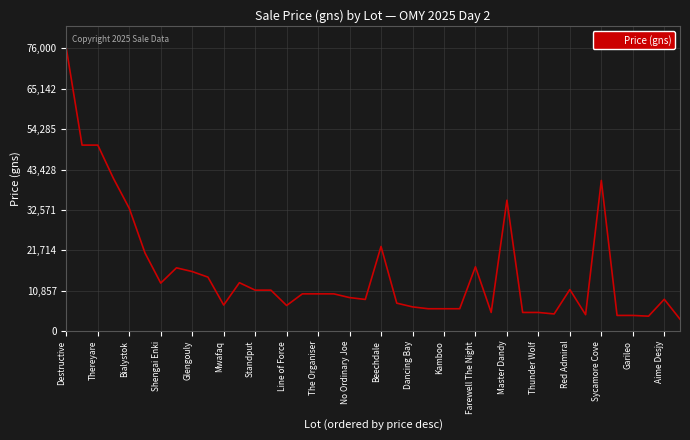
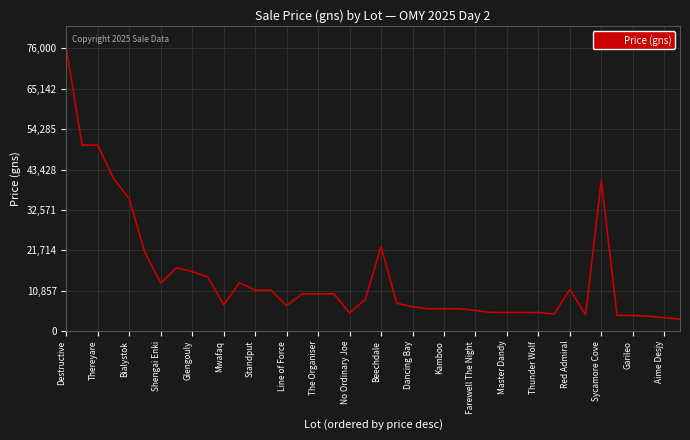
  {
    "Thereyare": "50,000",
-   "Bialystok": "33,000",
+   "Bialystok": "36,000",
    "Shengai Enki": "13,000",
    "Glengouly": "16,000",
    "Mwafaq": "7,000",
    "Standput": "11,000",
    "Line of Force": "7,000",
    "The Organiser": "10,000",
-   "No Ordinary Joe": "9,000",
+   "No Ordinary Joe": "5,000",
    "Beechdale": "23,000",
    "Dancing Bay": "7,000",
    "Kamboo": "6,000",
-   "Farewell The Night": "17,000",
-   "Master Dandy": "35,000",
+   "Farewell The Night": "6,000",
+   "Master Dandy": "5,000",
    "Thunder Wolf": "5,000",
    "Red Admiral": "11,000",
    "Sycamore Cove": "40,000",
    "Garileo": "4,000",
-   "Aime Desjy": "9,000"
+   "Aime Desjy": "4,000"
  }
